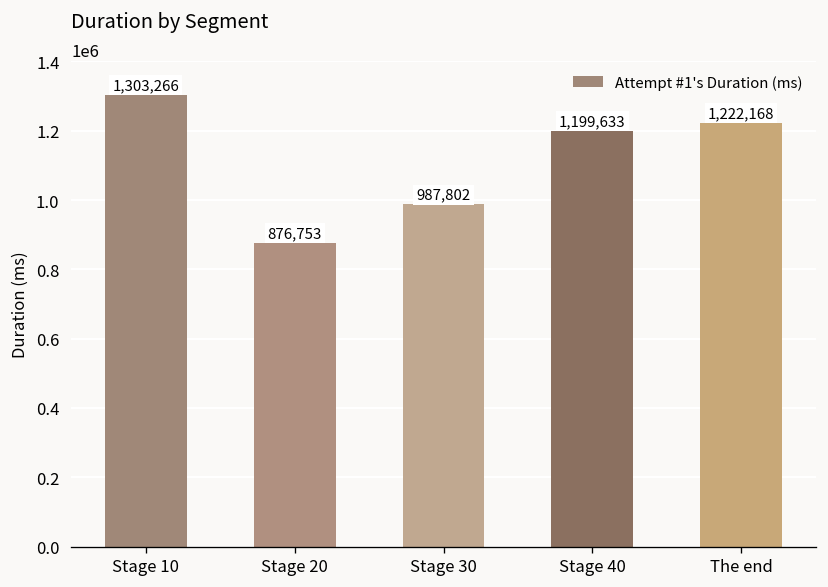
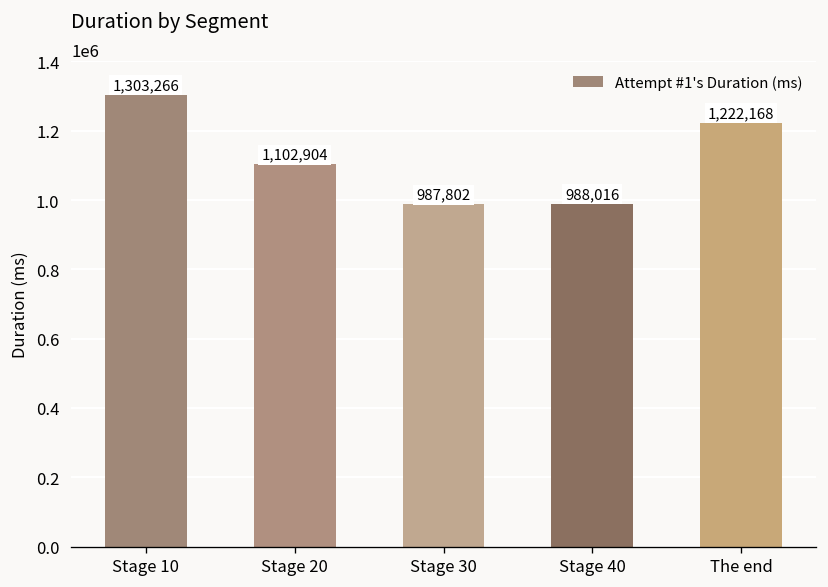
  {
-   "Stage 20": "876,753",
-   "Stage 40": "1,199,633"
+   "Stage 20": "1,102,904",
+   "Stage 40": "988,016"
  }
